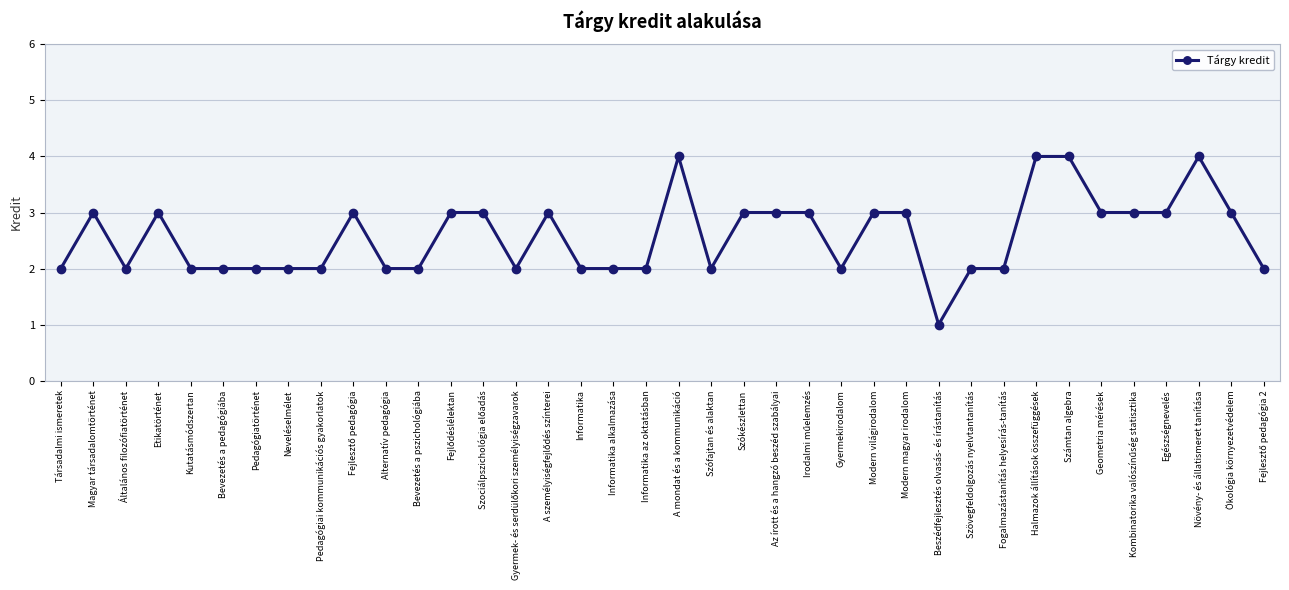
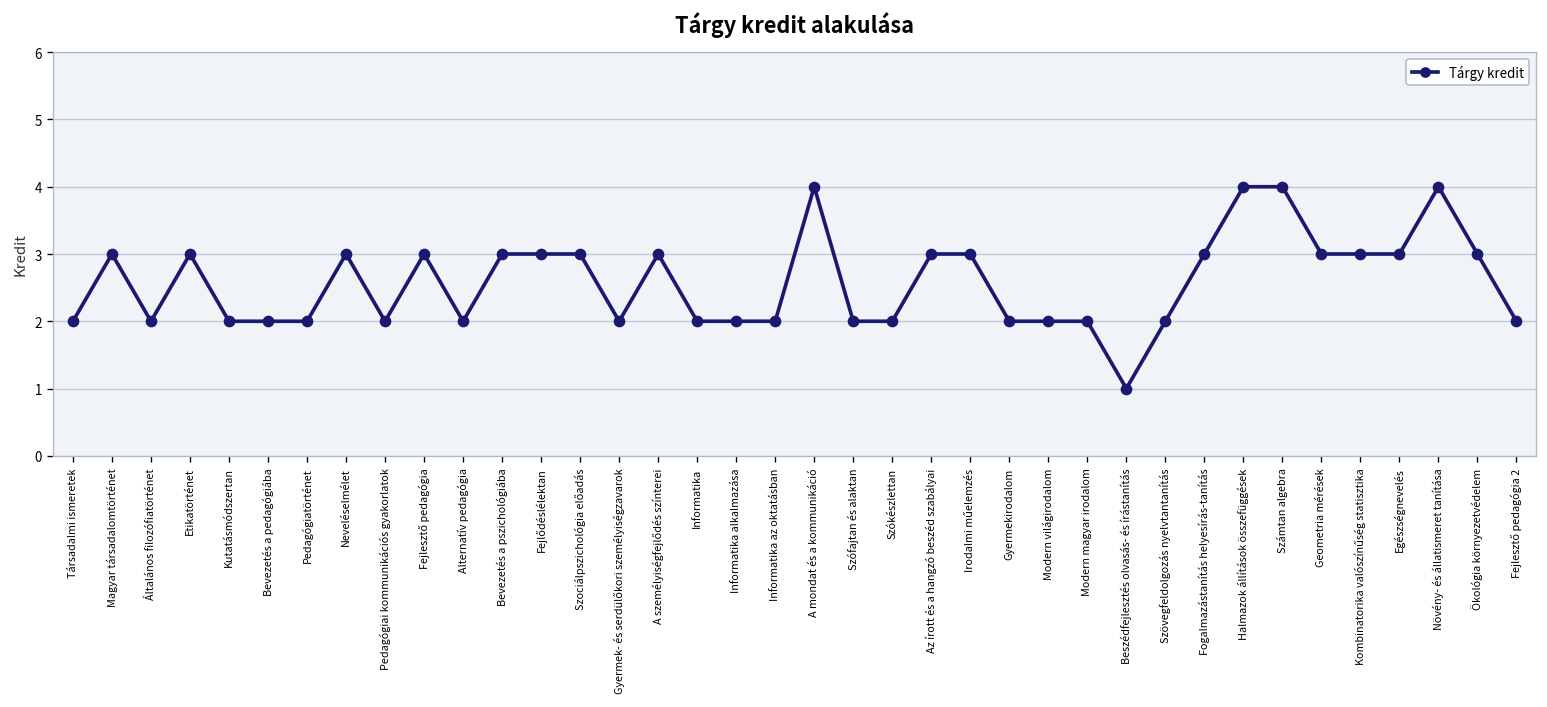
  {
    "Társadalmi ismeretek": 2,
    "Magyar társadalomtörténet": 3,
    "Általános filozófiatörténet": 2,
    "Etikatörténet": 3,
    "Kutatásmódszertan": 2,
    "Bevezetés a pedagógiába": 2,
    "Pedagógiatörténet": 2,
-   "Neveléselmélet": 2,
+   "Neveléselmélet": 3,
    "Pedagógiai kommunikációs gyakorlatok": 2,
    "Fejlesztő pedagógia": 3,
    "Alternatív pedagógia": 2,
-   "Bevezetés a pszichológiába": 2,
+   "Bevezetés a pszichológiába": 3,
    "Fejlődéslélektan": 3,
    "Szociálpszichológia előadás": 3,
    "Gyermek- és serdülőkori személyiségzavarok": 2,
    "A személyiségfejlődés színterei": 3,
    "Informatika": 2,
    "Informatika alkalmazása": 2,
    "Informatika az oktatásban": 2,
    "A mondat és a kommunikáció": 4,
    "Szófajtan és alaktan": 2,
-   "Szókészlettan": 3,
+   "Szókészlettan": 2,
    "Az írott és a hangzó beszéd szabályai": 3,
    "Irodalmi műelemzés": 3,
    "Gyermekirodalom": 2,
-   "Modern világirodalom": 3,
-   "Modern magyar irodalom": 3,
+   "Modern világirodalom": 2,
+   "Modern magyar irodalom": 2,
    "Beszédfejlesztés olvasás- és írástanítás": 1,
    "Szövegfeldolgozás nyelvtantanítás": 2,
-   "Fogalmazástanítás helyesírás-tanítás": 2,
+   "Fogalmazástanítás helyesírás-tanítás": 3,
    "Halmazok állítások összefüggések": 4,
    "Számtan algebra": 4,
    "Geometria mérések": 3,
    "Kombinatorika valószínűség statisztika": 3,
    "Egészségnevelés": 3,
    "Növény- és állatismeret tanítása": 4,
    "Ökológia környezetvédelem": 3,
    "Fejlesztő pedagógia 2": 2
  }
